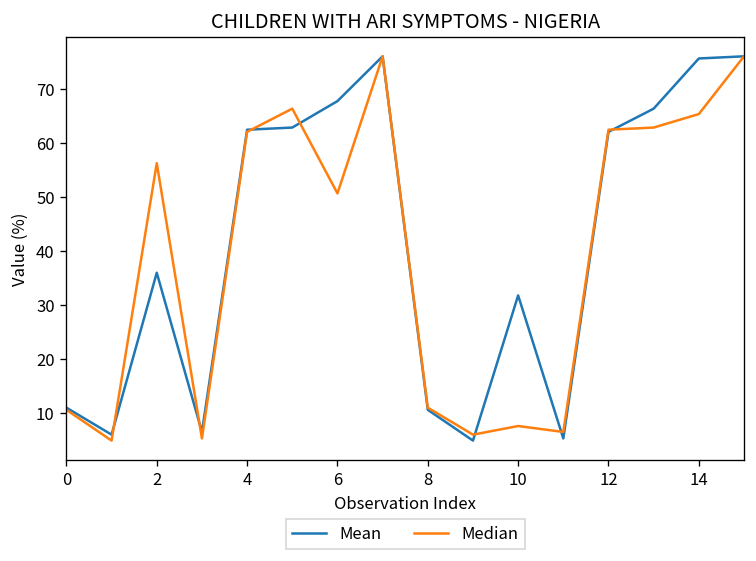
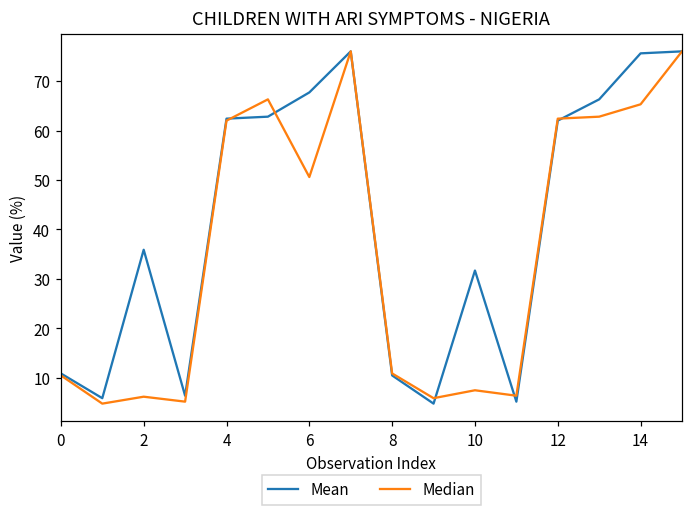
  {
    "Mean": {
      "2": 36,
      "6": 68,
      "10": 32,
      "14": 76
    },
    "Median": {
-     "2": 56,
+     "2": 6,
      "6": 51,
      "10": 8,
      "14": 65
    }
  }
